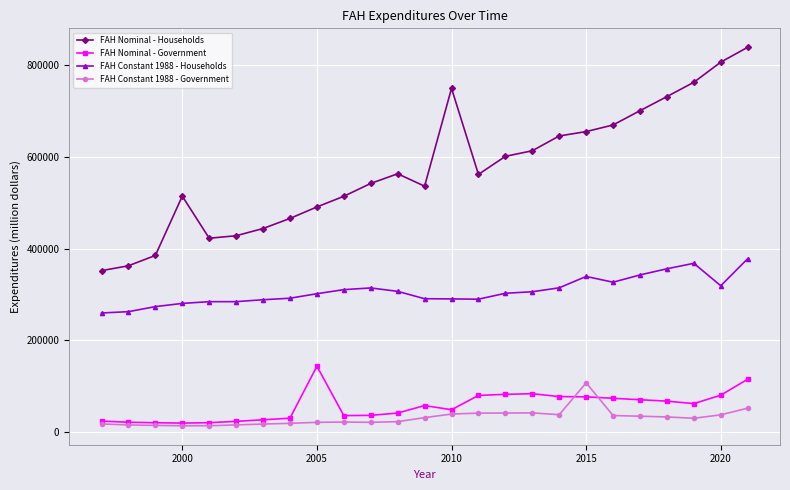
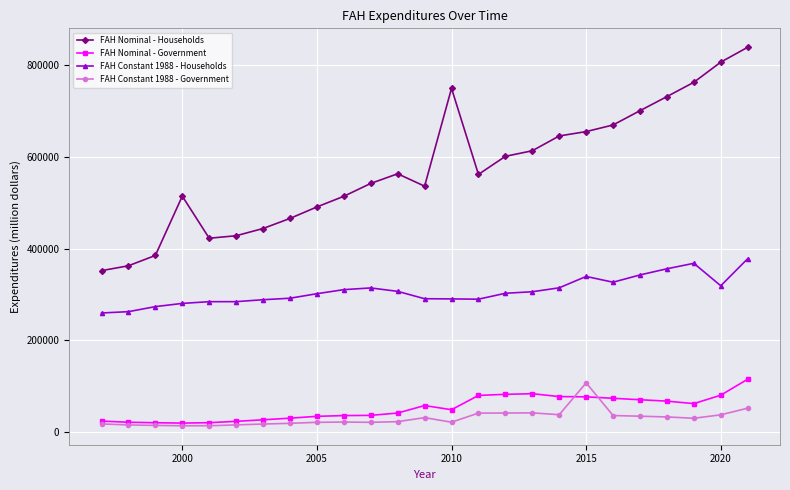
  {
    "FAH Nominal - Households": {
      "2000": 510000,
      "2005": 490000,
      "2010": 750000,
      "2015": 660000,
      "2020": 810000
    },
    "FAH Nominal - Government": {
      "2000": 20000,
-     "2005": 140000,
+     "2005": 30000,
      "2010": 50000,
      "2015": 80000,
      "2020": 80000
    },
    "FAH Constant 1988 - Households": {
      "2000": 280000,
      "2005": 300000,
      "2010": 290000,
      "2015": 340000,
      "2020": 320000
    },
    "FAH Constant 1988 - Government": {
      "2000": 10000,
      "2005": 20000,
-     "2010": 40000,
+     "2010": 20000,
      "2015": 110000,
      "2020": 40000
    }
  }
